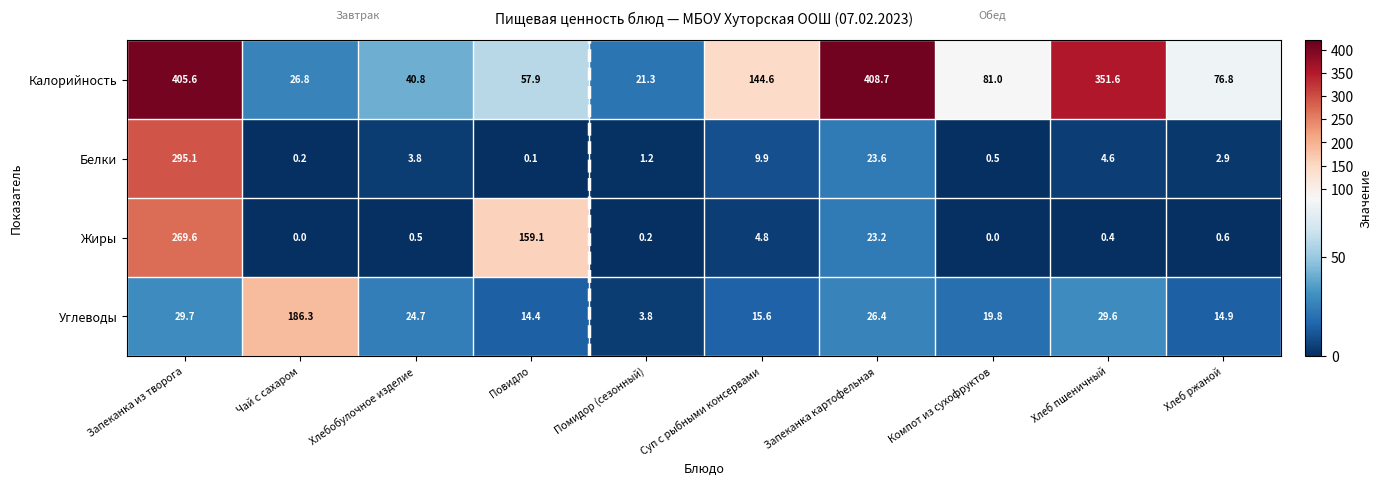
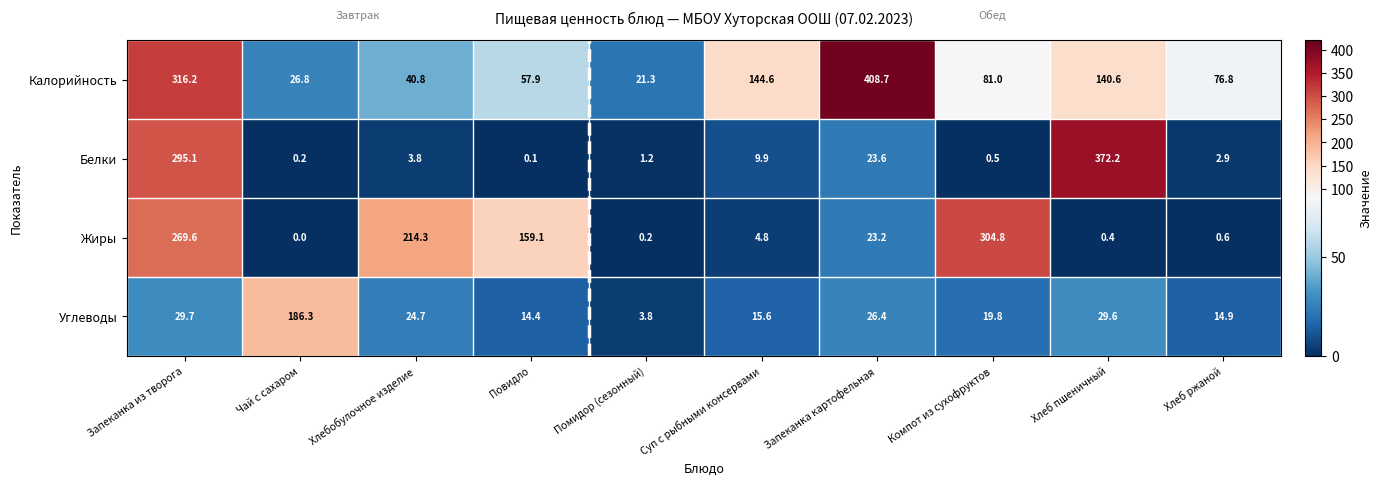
  {
    "Калорийность": {
-     "Запеканка из творога": 405.6,
+     "Запеканка из творога": 316.2,
      "Чай с сахаром": 26.8,
      "Хлебобулочное изделие": 40.8,
      "Повидло": 57.9,
      "Помидор (сезонный)": 21.3,
      "Суп с рыбными консервами": 144.6,
      "Запеканка картофельная": 408.7,
      "Компот из сухофруктов": 81.0,
-     "Хлеб пшеничный": 351.6,
+     "Хлеб пшеничный": 140.6,
      "Хлеб ржаной": 76.8
    },
    "Белки": {
      "Запеканка из творога": 295.1,
      "Чай с сахаром": 0.2,
      "Хлебобулочное изделие": 3.8,
      "Повидло": 0.1,
      "Помидор (сезонный)": 1.2,
      "Суп с рыбными консервами": 9.9,
      "Запеканка картофельная": 23.6,
      "Компот из сухофруктов": 0.5,
-     "Хлеб пшеничный": 4.6,
+     "Хлеб пшеничный": 372.2,
      "Хлеб ржаной": 2.9
    },
    "Жиры": {
      "Запеканка из творога": 269.6,
      "Чай с сахаром": 0.0,
-     "Хлебобулочное изделие": 0.5,
+     "Хлебобулочное изделие": 214.3,
      "Повидло": 159.1,
      "Помидор (сезонный)": 0.2,
      "Суп с рыбными консервами": 4.8,
      "Запеканка картофельная": 23.2,
-     "Компот из сухофруктов": 0.0,
+     "Компот из сухофруктов": 304.8,
      "Хлеб пшеничный": 0.4,
      "Хлеб ржаной": 0.6
    },
    "Углеводы": {
      "Запеканка из творога": 29.7,
      "Чай с сахаром": 186.3,
      "Хлебобулочное изделие": 24.7,
      "Повидло": 14.4,
      "Помидор (сезонный)": 3.8,
      "Суп с рыбными консервами": 15.6,
      "Запеканка картофельная": 26.4,
      "Компот из сухофруктов": 19.8,
      "Хлеб пшеничный": 29.6,
      "Хлеб ржаной": 14.9
    }
  }
